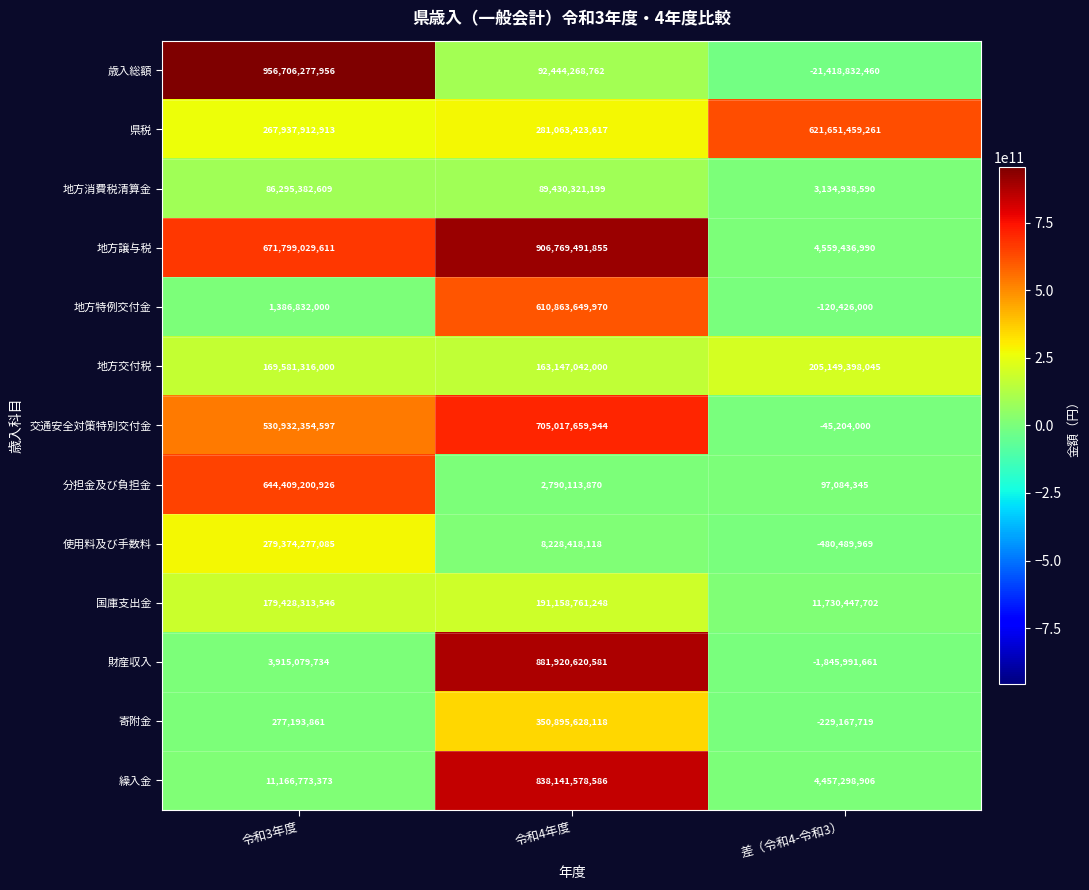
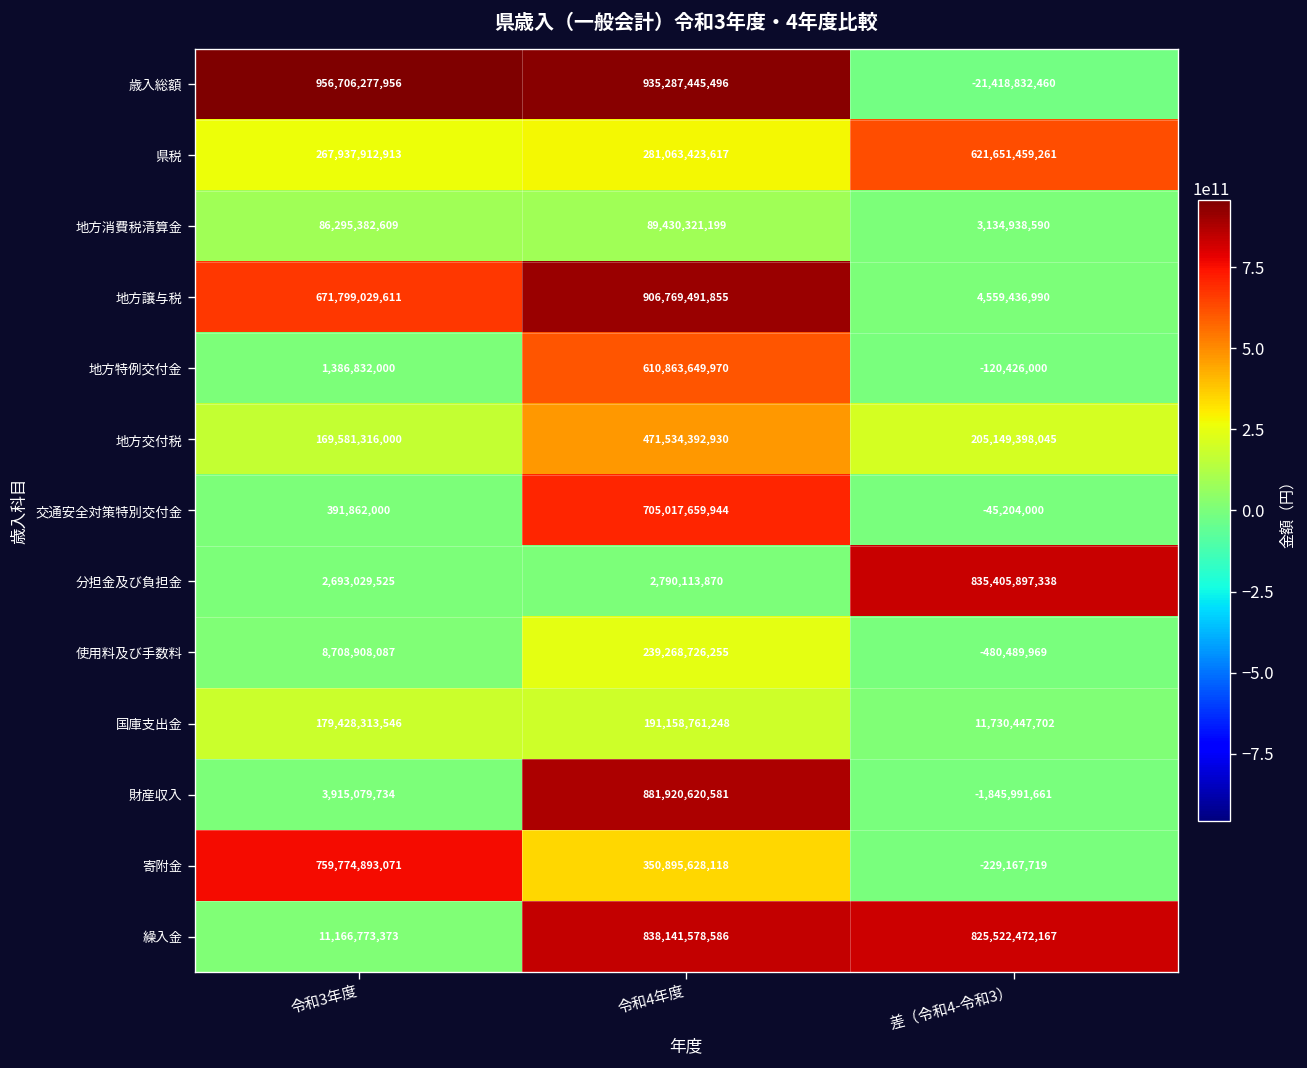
  {
    "歳入総額": {
      "令和3年度": "956,706,277,956",
-     "令和4年度": "92,444,268,762",
+     "令和4年度": "935,287,445,496",
      "差（令和4-令和3）": "-21,418,832,460"
    },
    "県税": {
      "令和3年度": "267,937,912,913",
      "令和4年度": "281,063,423,617",
      "差（令和4-令和3）": "621,651,459,261"
    },
    "地方消費税清算金": {
      "令和3年度": "86,295,382,609",
      "令和4年度": "89,430,321,199",
      "差（令和4-令和3）": "3,134,938,590"
    },
    "地方譲与税": {
      "令和3年度": "671,799,029,611",
      "令和4年度": "906,769,491,855",
      "差（令和4-令和3）": "4,559,436,990"
    },
    "地方特例交付金": {
      "令和3年度": "1,386,832,000",
      "令和4年度": "610,863,649,970",
      "差（令和4-令和3）": "-120,426,000"
    },
    "地方交付税": {
      "令和3年度": "169,581,316,000",
-     "令和4年度": "163,147,042,000",
+     "令和4年度": "471,534,392,930",
      "差（令和4-令和3）": "205,149,398,045"
    },
    "交通安全対策特別交付金": {
-     "令和3年度": "530,932,354,597",
+     "令和3年度": "391,862,000",
      "令和4年度": "705,017,659,944",
      "差（令和4-令和3）": "-45,204,000"
    },
    "分担金及び負担金": {
-     "令和3年度": "644,409,200,926",
+     "令和3年度": "2,693,029,525",
      "令和4年度": "2,790,113,870",
-     "差（令和4-令和3）": "97,084,345"
+     "差（令和4-令和3）": "835,405,897,338"
    },
    "使用料及び手数料": {
-     "令和3年度": "279,374,277,085",
-     "令和4年度": "8,228,418,118",
+     "令和3年度": "8,708,908,087",
+     "令和4年度": "239,268,726,255",
      "差（令和4-令和3）": "-480,489,969"
    },
    "国庫支出金": {
      "令和3年度": "179,428,313,546",
      "令和4年度": "191,158,761,248",
      "差（令和4-令和3）": "11,730,447,702"
    },
    "財産収入": {
      "令和3年度": "3,915,079,734",
      "令和4年度": "881,920,620,581",
      "差（令和4-令和3）": "-1,845,991,661"
    },
    "寄附金": {
-     "令和3年度": "277,193,861",
+     "令和3年度": "759,774,893,071",
      "令和4年度": "350,895,628,118",
      "差（令和4-令和3）": "-229,167,719"
    },
    "繰入金": {
      "令和3年度": "11,166,773,373",
      "令和4年度": "838,141,578,586",
-     "差（令和4-令和3）": "4,457,298,906"
+     "差（令和4-令和3）": "825,522,472,167"
    }
  }
